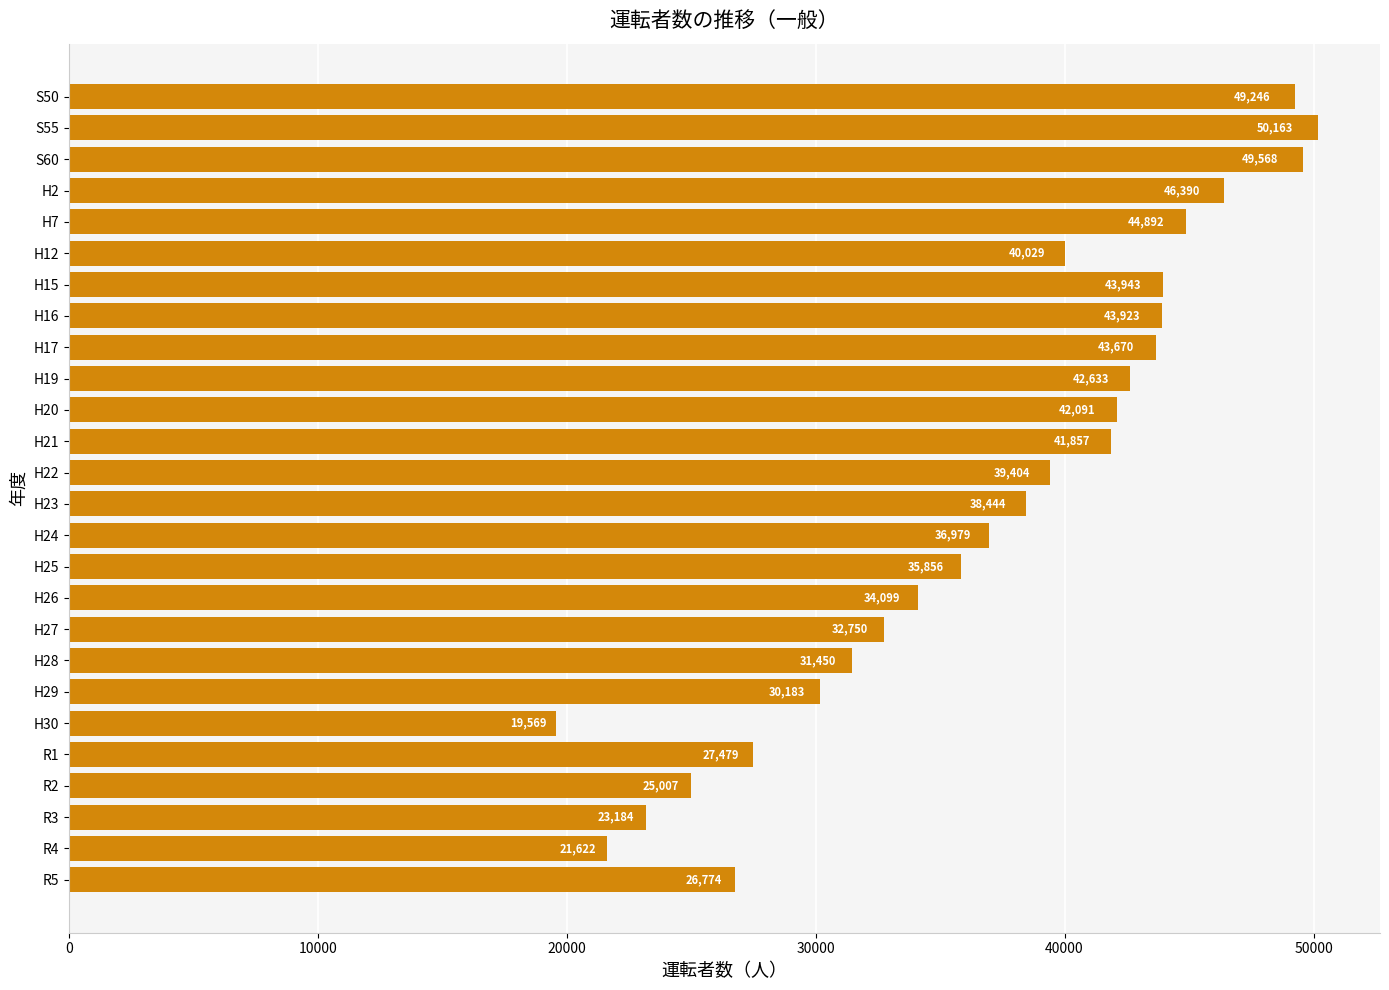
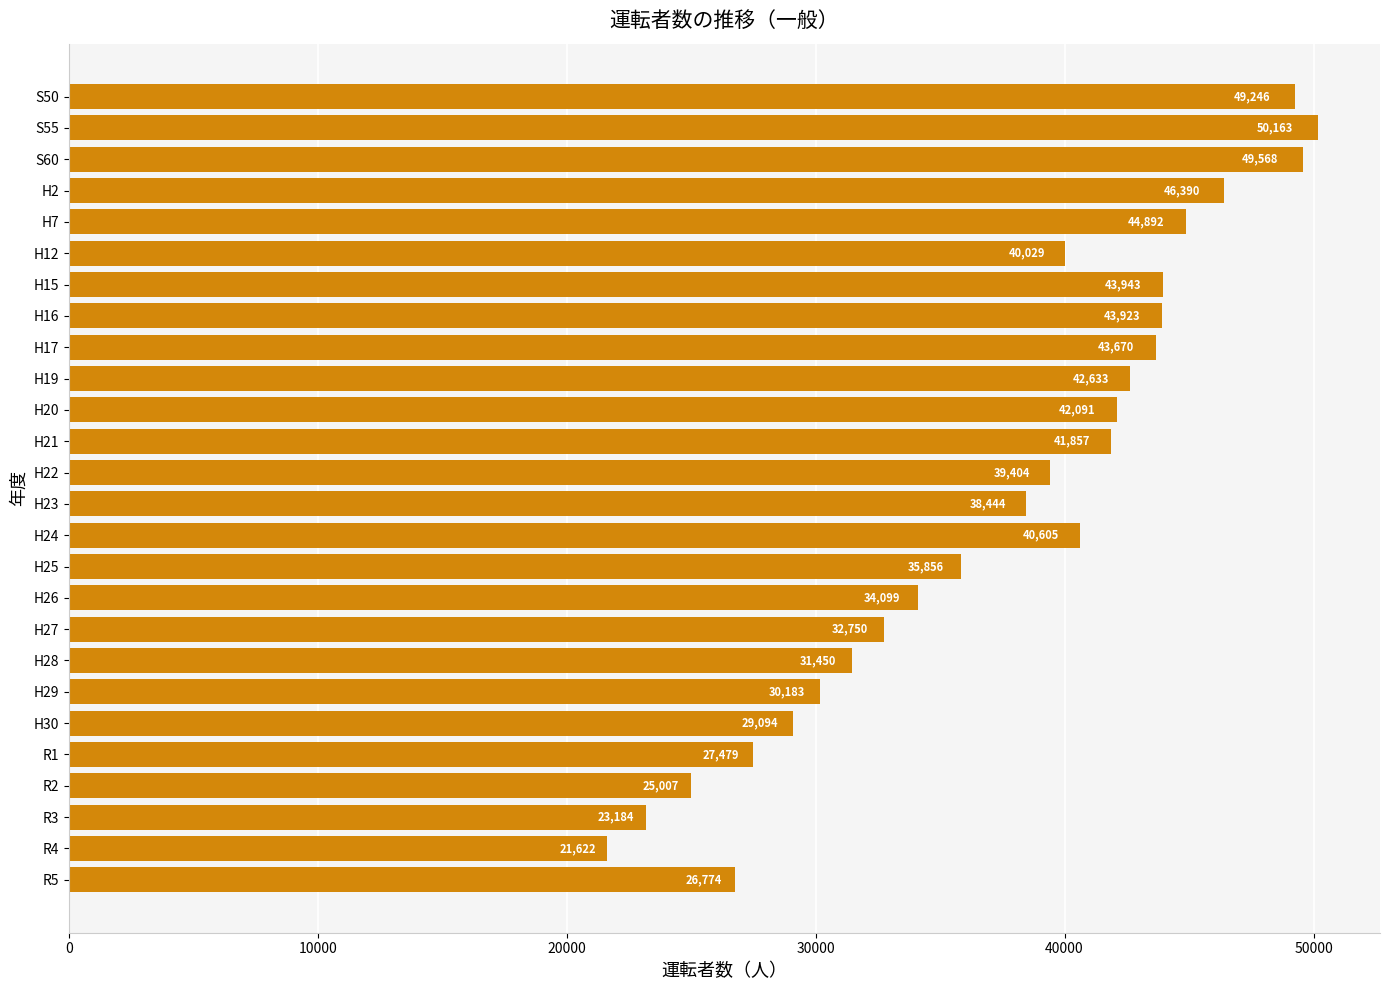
  {
    "S50": "49,246",
    "S55": "50,163",
    "S60": "49,568",
    "H2": "46,390",
    "H7": "44,892",
    "H12": "40,029",
    "H15": "43,943",
    "H16": "43,923",
    "H17": "43,670",
    "H19": "42,633",
    "H20": "42,091",
    "H21": "41,857",
    "H22": "39,404",
    "H23": "38,444",
-   "H24": "36,979",
+   "H24": "40,605",
    "H25": "35,856",
    "H26": "34,099",
    "H27": "32,750",
    "H28": "31,450",
    "H29": "30,183",
-   "H30": "19,569",
+   "H30": "29,094",
    "R1": "27,479",
    "R2": "25,007",
    "R3": "23,184",
    "R4": "21,622",
    "R5": "26,774"
  }
